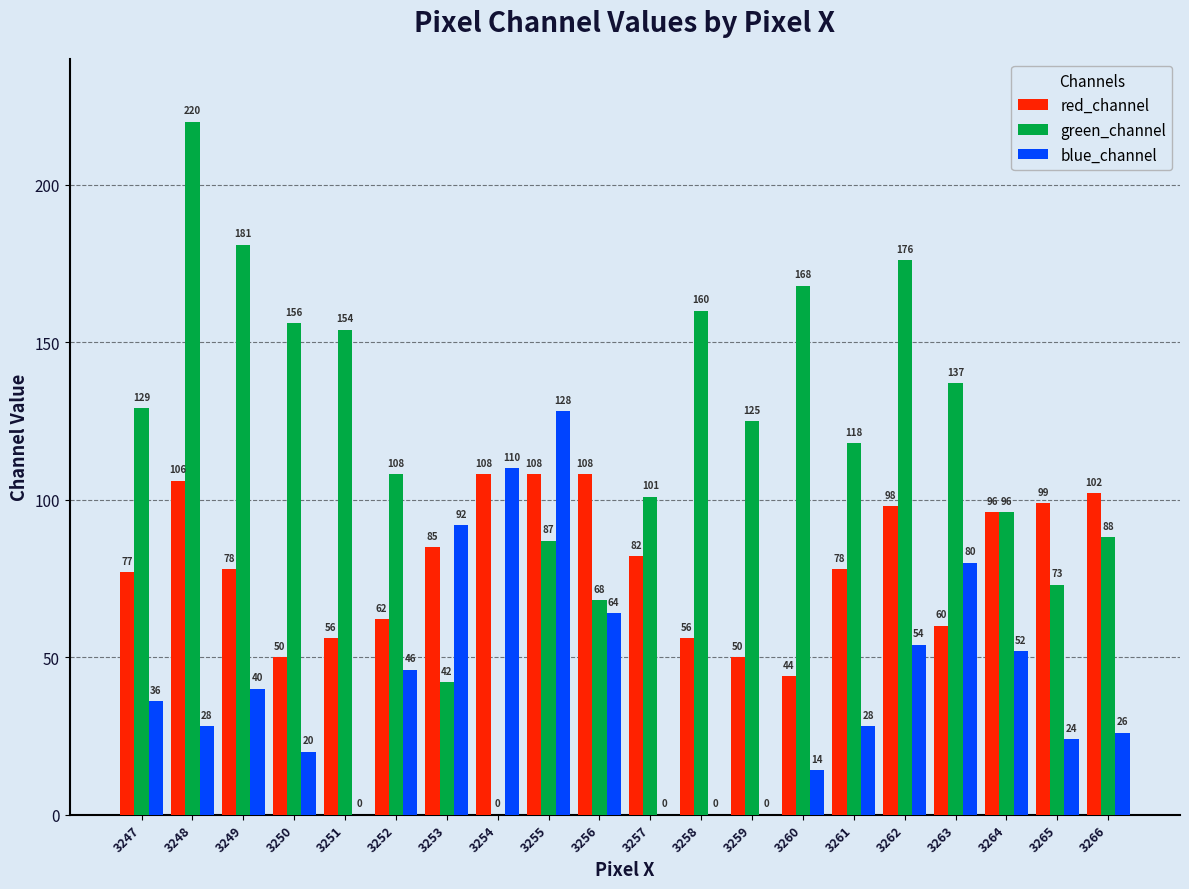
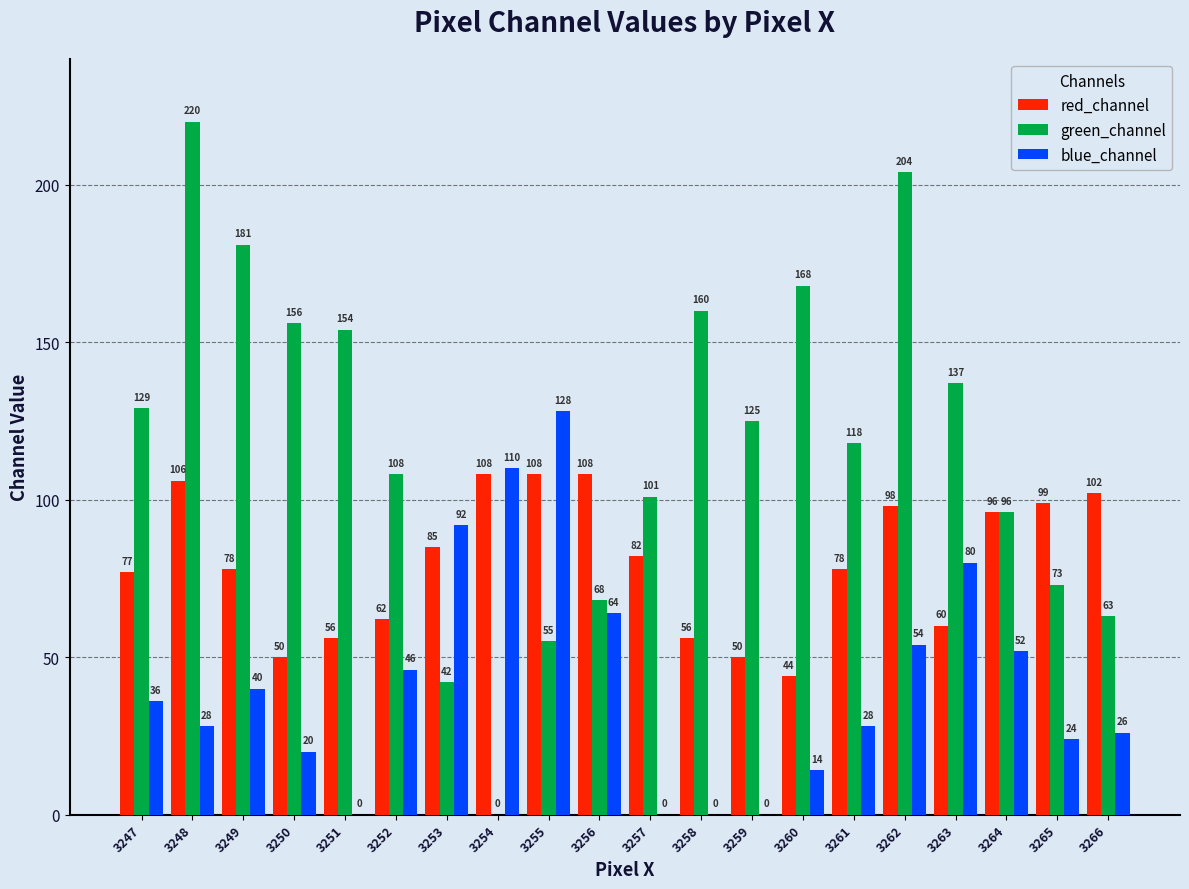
  {
    "red_channel": {
      "3247": 77,
      "3248": 106,
      "3249": 78,
      "3250": 50,
      "3251": 56,
      "3252": 62,
      "3253": 85,
      "3254": 108,
      "3255": 108,
      "3256": 108,
      "3257": 82,
      "3258": 56,
      "3259": 50,
      "3260": 44,
      "3261": 78,
      "3262": 98,
      "3263": 60,
      "3264": 96,
      "3265": 99,
      "3266": 102
    },
    "green_channel": {
      "3247": 129,
      "3248": 220,
      "3249": 181,
      "3250": 156,
      "3251": 154,
      "3252": 108,
      "3253": 42,
      "3254": 0,
-     "3255": 87,
+     "3255": 55,
      "3256": 68,
      "3257": 101,
      "3258": 160,
      "3259": 125,
      "3260": 168,
      "3261": 118,
-     "3262": 176,
+     "3262": 204,
      "3263": 137,
      "3264": 96,
      "3265": 73,
-     "3266": 88
+     "3266": 63
    },
    "blue_channel": {
      "3247": 36,
      "3248": 28,
      "3249": 40,
      "3250": 20,
      "3251": 0,
      "3252": 46,
      "3253": 92,
      "3254": 110,
      "3255": 128,
      "3256": 64,
      "3257": 0,
      "3258": 0,
      "3259": 0,
      "3260": 14,
      "3261": 28,
      "3262": 54,
      "3263": 80,
      "3264": 52,
      "3265": 24,
      "3266": 26
    }
  }
